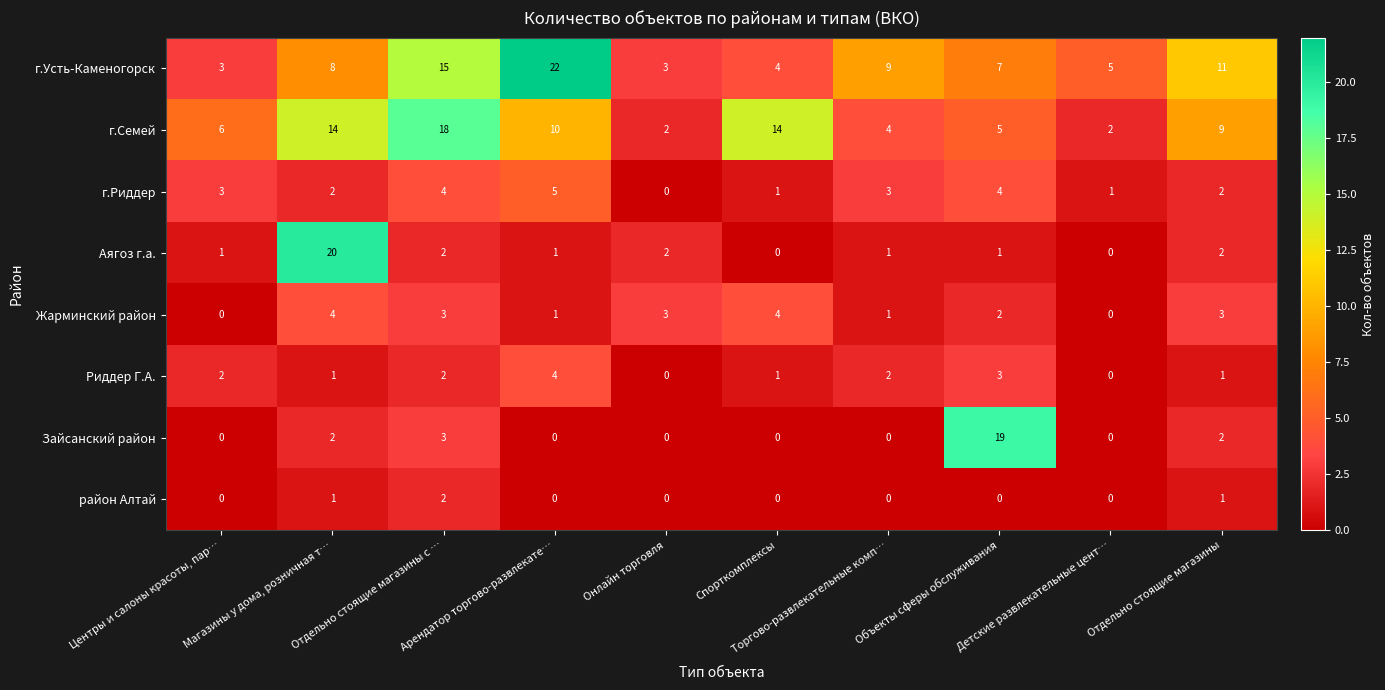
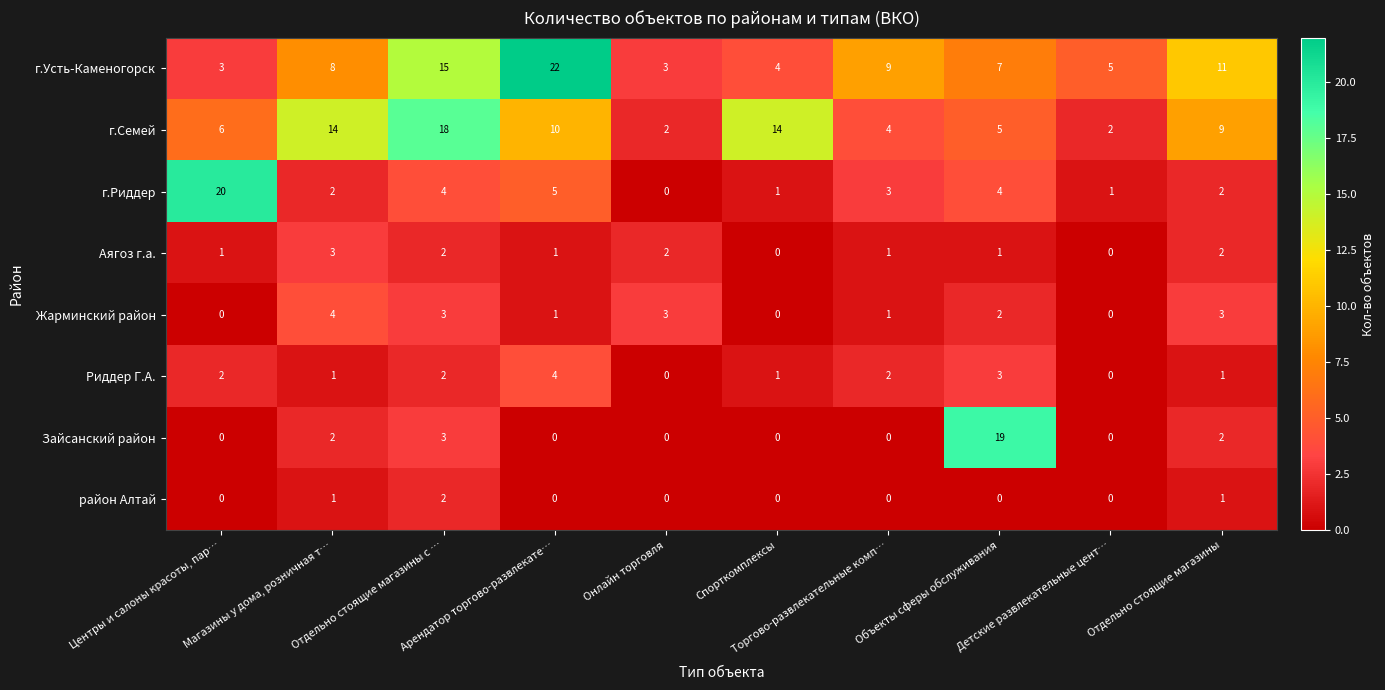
  {
    "г.Усть-Каменогорск": {
      "Центры и салоны красоты, пар…": 3,
      "Магазины у дома, розничная т…": 8,
      "Отдельно стоящие магазины с …": 15,
      "Арендатор торгово-развлекате…": 22,
      "Онлайн торговля": 3,
      "Спорткомплексы": 4,
      "Торгово-развлекательные комп…": 9,
      "Объекты сферы обслуживания": 7,
      "Детские развлекательные цент…": 5,
      "Отдельно стоящие магазины": 11
    },
    "г.Семей": {
      "Центры и салоны красоты, пар…": 6,
      "Магазины у дома, розничная т…": 14,
      "Отдельно стоящие магазины с …": 18,
      "Арендатор торгово-развлекате…": 10,
      "Онлайн торговля": 2,
      "Спорткомплексы": 14,
      "Торгово-развлекательные комп…": 4,
      "Объекты сферы обслуживания": 5,
      "Детские развлекательные цент…": 2,
      "Отдельно стоящие магазины": 9
    },
    "г.Риддер": {
-     "Центры и салоны красоты, пар…": 3,
+     "Центры и салоны красоты, пар…": 20,
      "Магазины у дома, розничная т…": 2,
      "Отдельно стоящие магазины с …": 4,
      "Арендатор торгово-развлекате…": 5,
      "Онлайн торговля": 0,
      "Спорткомплексы": 1,
      "Торгово-развлекательные комп…": 3,
      "Объекты сферы обслуживания": 4,
      "Детские развлекательные цент…": 1,
      "Отдельно стоящие магазины": 2
    },
    "Аягоз г.а.": {
      "Центры и салоны красоты, пар…": 1,
-     "Магазины у дома, розничная т…": 20,
+     "Магазины у дома, розничная т…": 3,
      "Отдельно стоящие магазины с …": 2,
      "Арендатор торгово-развлекате…": 1,
      "Онлайн торговля": 2,
      "Спорткомплексы": 0,
      "Торгово-развлекательные комп…": 1,
      "Объекты сферы обслуживания": 1,
      "Детские развлекательные цент…": 0,
      "Отдельно стоящие магазины": 2
    },
    "Жарминский район": {
      "Центры и салоны красоты, пар…": 0,
      "Магазины у дома, розничная т…": 4,
      "Отдельно стоящие магазины с …": 3,
      "Арендатор торгово-развлекате…": 1,
      "Онлайн торговля": 3,
-     "Спорткомплексы": 4,
+     "Спорткомплексы": 0,
      "Торгово-развлекательные комп…": 1,
      "Объекты сферы обслуживания": 2,
      "Детские развлекательные цент…": 0,
      "Отдельно стоящие магазины": 3
    },
    "Риддер Г.А.": {
      "Центры и салоны красоты, пар…": 2,
      "Магазины у дома, розничная т…": 1,
      "Отдельно стоящие магазины с …": 2,
      "Арендатор торгово-развлекате…": 4,
      "Онлайн торговля": 0,
      "Спорткомплексы": 1,
      "Торгово-развлекательные комп…": 2,
      "Объекты сферы обслуживания": 3,
      "Детские развлекательные цент…": 0,
      "Отдельно стоящие магазины": 1
    },
    "Зайсанский район": {
      "Центры и салоны красоты, пар…": 0,
      "Магазины у дома, розничная т…": 2,
      "Отдельно стоящие магазины с …": 3,
      "Арендатор торгово-развлекате…": 0,
      "Онлайн торговля": 0,
      "Спорткомплексы": 0,
      "Торгово-развлекательные комп…": 0,
      "Объекты сферы обслуживания": 19,
      "Детские развлекательные цент…": 0,
      "Отдельно стоящие магазины": 2
    },
    "район Алтай": {
      "Центры и салоны красоты, пар…": 0,
      "Магазины у дома, розничная т…": 1,
      "Отдельно стоящие магазины с …": 2,
      "Арендатор торгово-развлекате…": 0,
      "Онлайн торговля": 0,
      "Спорткомплексы": 0,
      "Торгово-развлекательные комп…": 0,
      "Объекты сферы обслуживания": 0,
      "Детские развлекательные цент…": 0,
      "Отдельно стоящие магазины": 1
    }
  }
